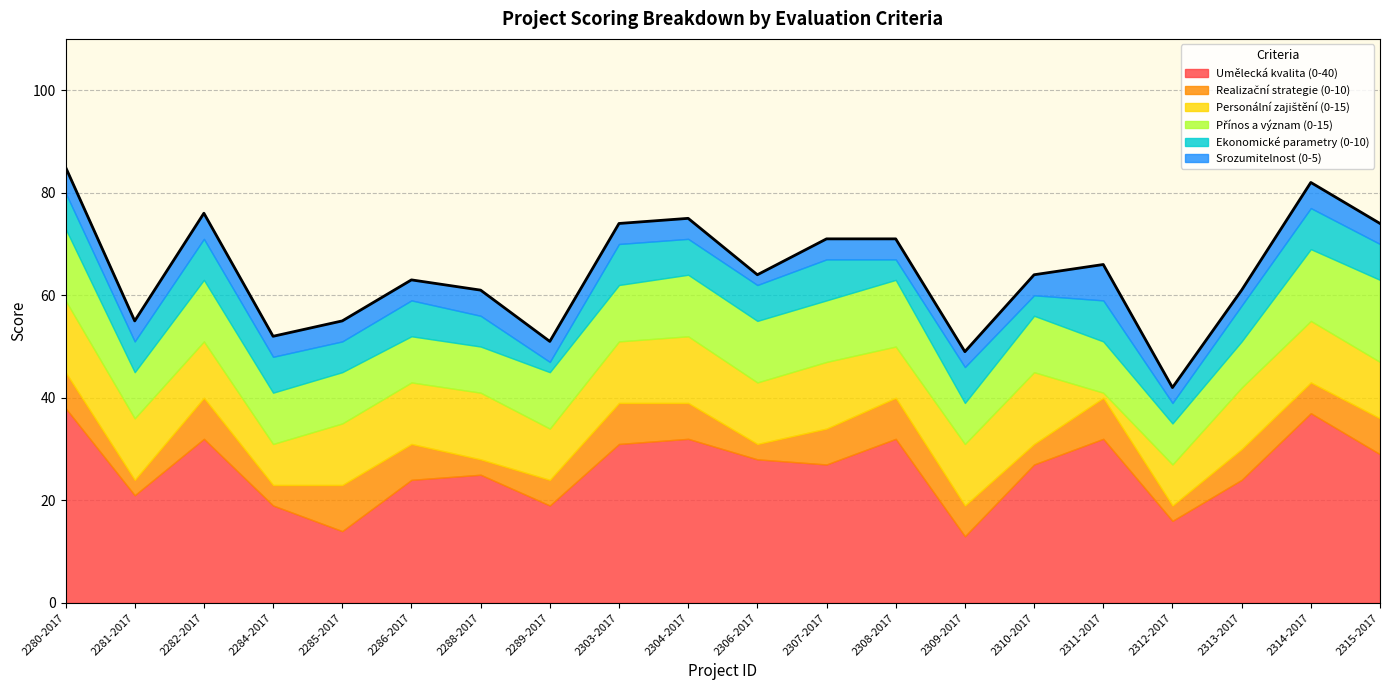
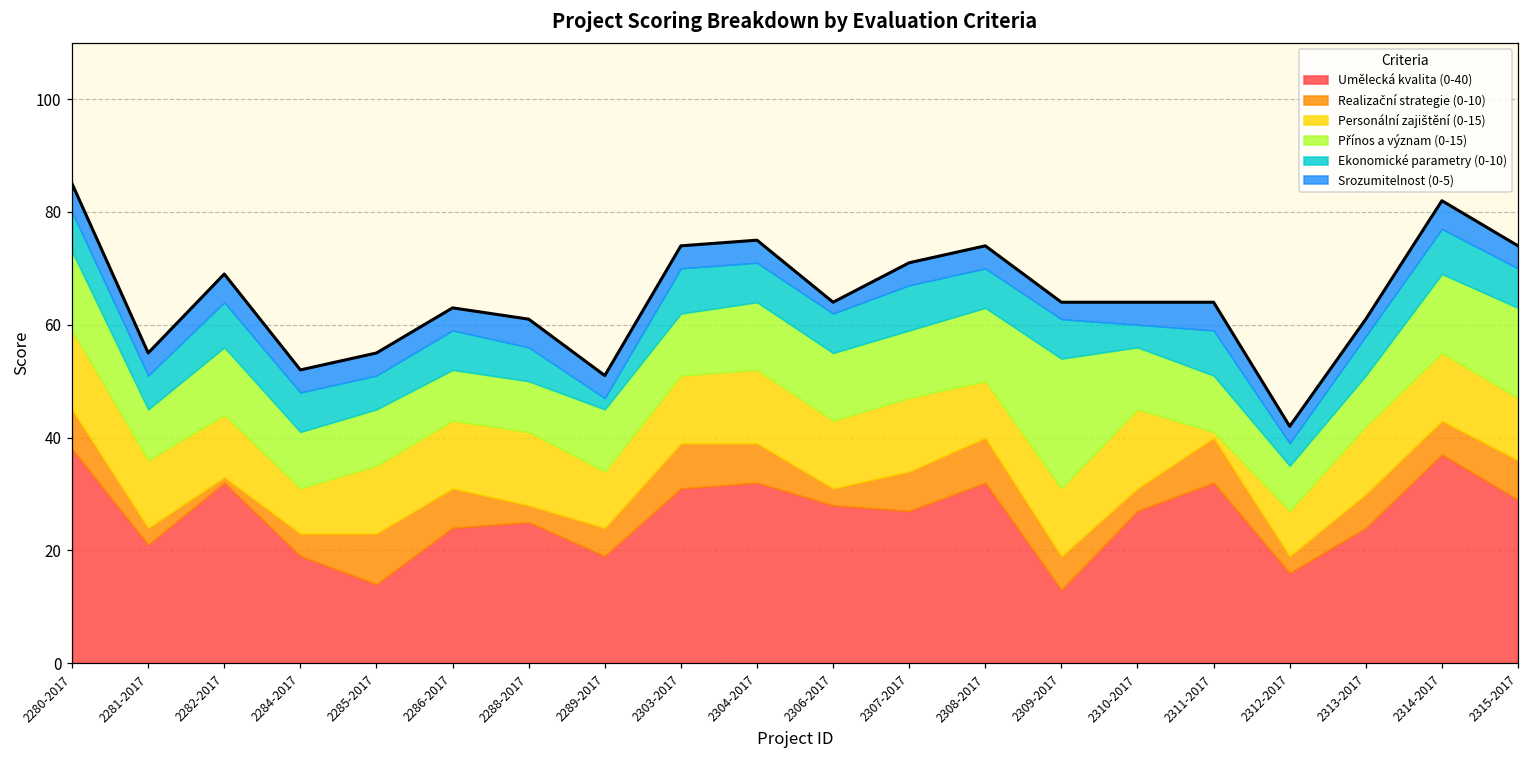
  {
    "Umělecká kvalita (0-40)": {
      "2280-2017": 38,
      "2281-2017": 21,
      "2282-2017": 32,
      "2284-2017": 19,
      "2285-2017": 14,
      "2286-2017": 24,
      "2288-2017": 25,
      "2289-2017": 19,
      "2303-2017": 31,
      "2304-2017": 32,
      "2306-2017": 28,
      "2307-2017": 27,
      "2308-2017": 32,
      "2309-2017": 13,
      "2310-2017": 27,
      "2311-2017": 32,
      "2312-2017": 16,
      "2313-2017": 24,
      "2314-2017": 37,
      "2315-2017": 29
    },
    "Realizační strategie (0-10)": {
      "2280-2017": 7,
      "2281-2017": 3,
-     "2282-2017": 8,
+     "2282-2017": 1,
      "2284-2017": 4,
      "2285-2017": 9,
      "2286-2017": 7,
      "2288-2017": 3,
      "2289-2017": 5,
      "2303-2017": 8,
      "2304-2017": 7,
      "2306-2017": 3,
      "2307-2017": 7,
      "2308-2017": 8,
      "2309-2017": 6,
      "2310-2017": 4,
      "2311-2017": 8,
      "2312-2017": 3,
      "2313-2017": 6,
      "2314-2017": 6,
      "2315-2017": 7
    },
    "Personální zajištění (0-15)": {
      "2280-2017": 14,
      "2281-2017": 12,
      "2282-2017": 11,
      "2284-2017": 8,
      "2285-2017": 12,
      "2286-2017": 12,
      "2288-2017": 13,
      "2289-2017": 10,
      "2303-2017": 12,
      "2304-2017": 13,
      "2306-2017": 12,
      "2307-2017": 13,
      "2308-2017": 10,
      "2309-2017": 12,
      "2310-2017": 14,
      "2311-2017": 1,
      "2312-2017": 8,
      "2313-2017": 12,
      "2314-2017": 12,
      "2315-2017": 11
    },
    "Přínos a význam (0-15)": {
      "2280-2017": 14,
      "2281-2017": 9,
      "2282-2017": 12,
      "2284-2017": 10,
      "2285-2017": 10,
      "2286-2017": 9,
      "2288-2017": 9,
      "2289-2017": 11,
      "2303-2017": 11,
      "2304-2017": 12,
      "2306-2017": 12,
      "2307-2017": 12,
      "2308-2017": 13,
-     "2309-2017": 8,
+     "2309-2017": 23,
      "2310-2017": 11,
      "2311-2017": 10,
      "2312-2017": 8,
      "2313-2017": 9,
      "2314-2017": 14,
      "2315-2017": 16
    },
    "Ekonomické parametry (0-10)": {
      "2280-2017": 7,
      "2281-2017": 6,
      "2282-2017": 8,
      "2284-2017": 7,
      "2285-2017": 6,
      "2286-2017": 7,
      "2288-2017": 6,
      "2289-2017": 2,
      "2303-2017": 8,
      "2304-2017": 7,
      "2306-2017": 7,
      "2307-2017": 8,
-     "2308-2017": 4,
+     "2308-2017": 7,
      "2309-2017": 7,
      "2310-2017": 4,
      "2311-2017": 8,
      "2312-2017": 4,
      "2313-2017": 7,
      "2314-2017": 8,
      "2315-2017": 7
    },
    "Srozumitelnost (0-5)": {
      "2280-2017": 5,
      "2281-2017": 4,
      "2282-2017": 5,
      "2284-2017": 4,
      "2285-2017": 4,
      "2286-2017": 4,
      "2288-2017": 5,
      "2289-2017": 4,
      "2303-2017": 4,
      "2304-2017": 4,
      "2306-2017": 2,
      "2307-2017": 4,
      "2308-2017": 4,
      "2309-2017": 3,
      "2310-2017": 4,
-     "2311-2017": 7,
+     "2311-2017": 5,
      "2312-2017": 3,
      "2313-2017": 3,
      "2314-2017": 5,
      "2315-2017": 4
    }
  }
